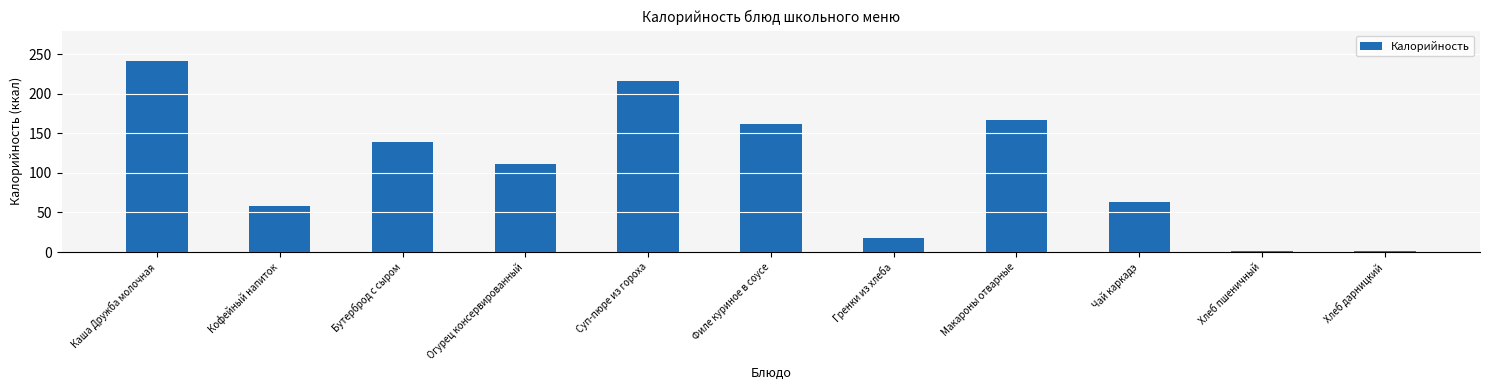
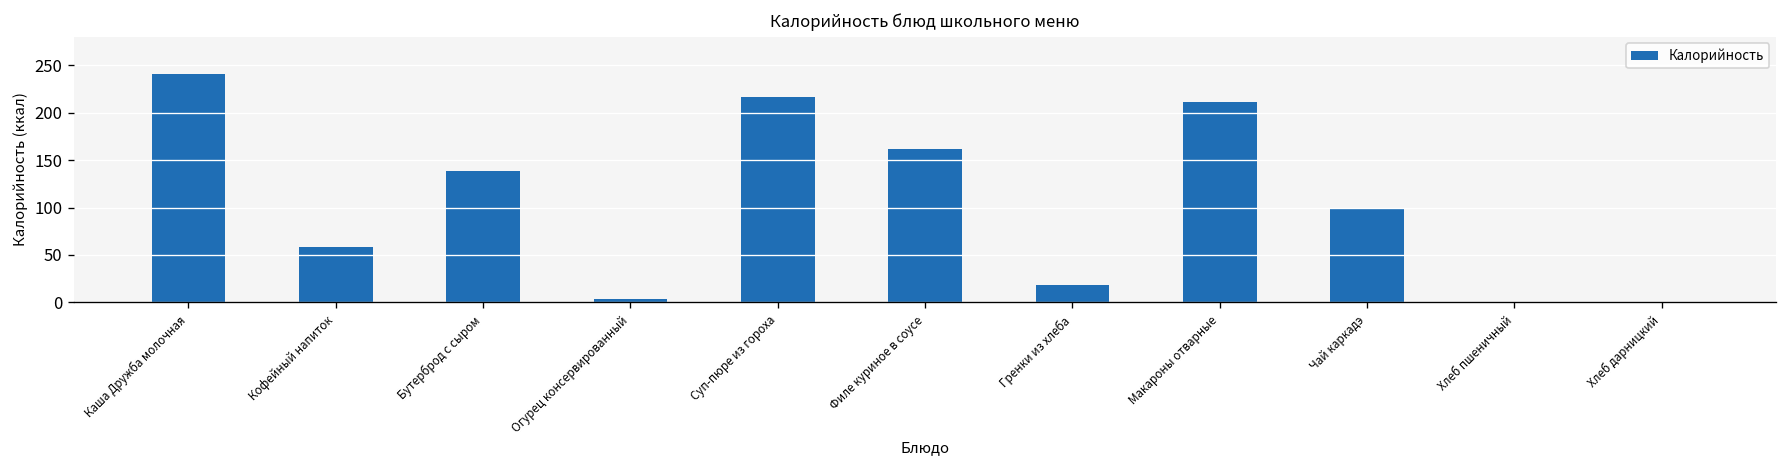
  {
    "Каша Дружба молочная": 240,
    "Кофейный напиток": 60,
    "Бутерброд с сыром": 140,
-   "Огурец консервированный": 110,
+   "Огурец консервированный": 0,
    "Суп-пюре из гороха": 220,
    "Филе куриное в соусе": 160,
    "Гренки из хлеба": 20,
-   "Макароны отварные": 170,
-   "Чай каркадэ": 60
+   "Макароны отварные": 210,
+   "Чай каркадэ": 100
  }
